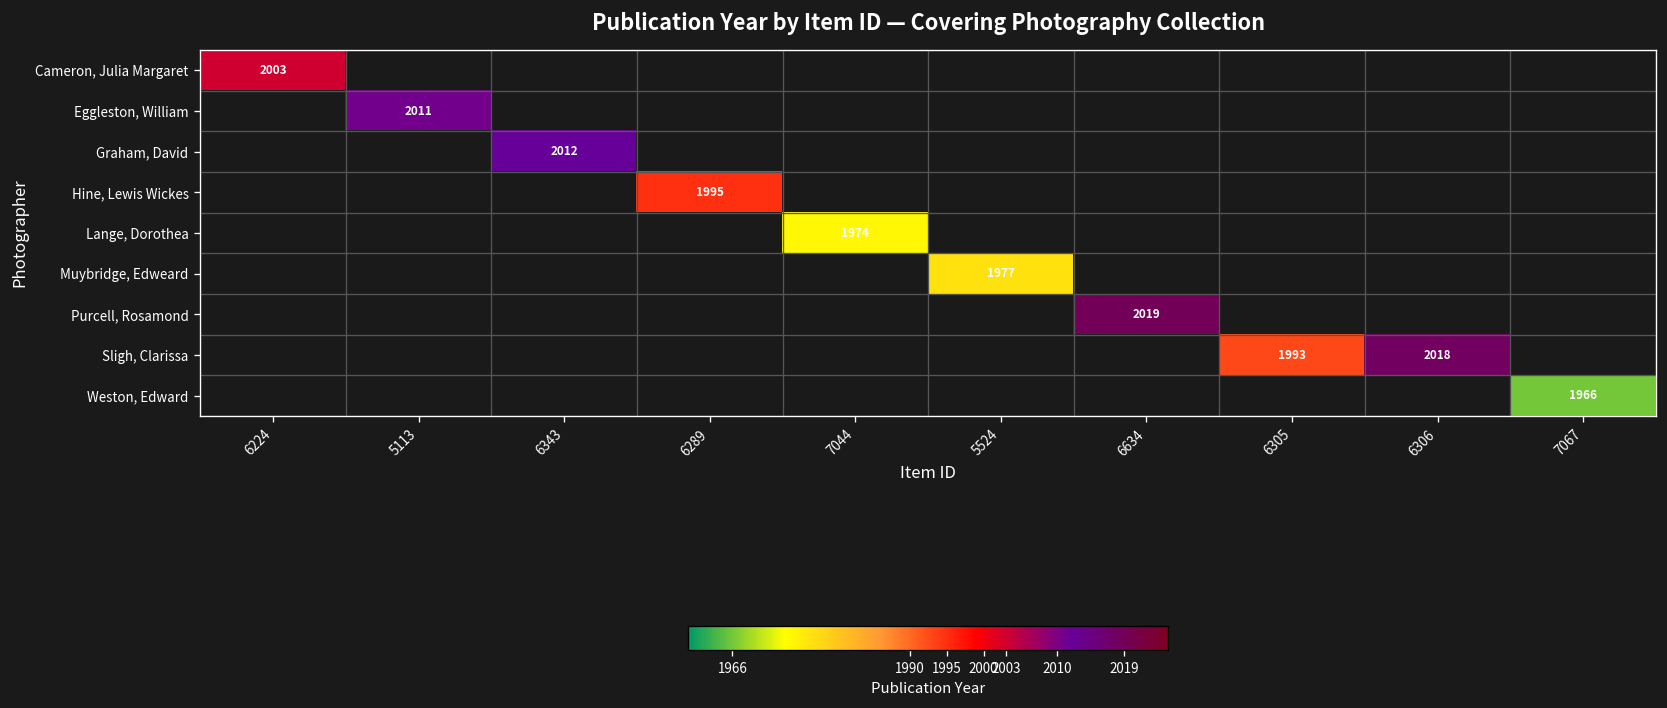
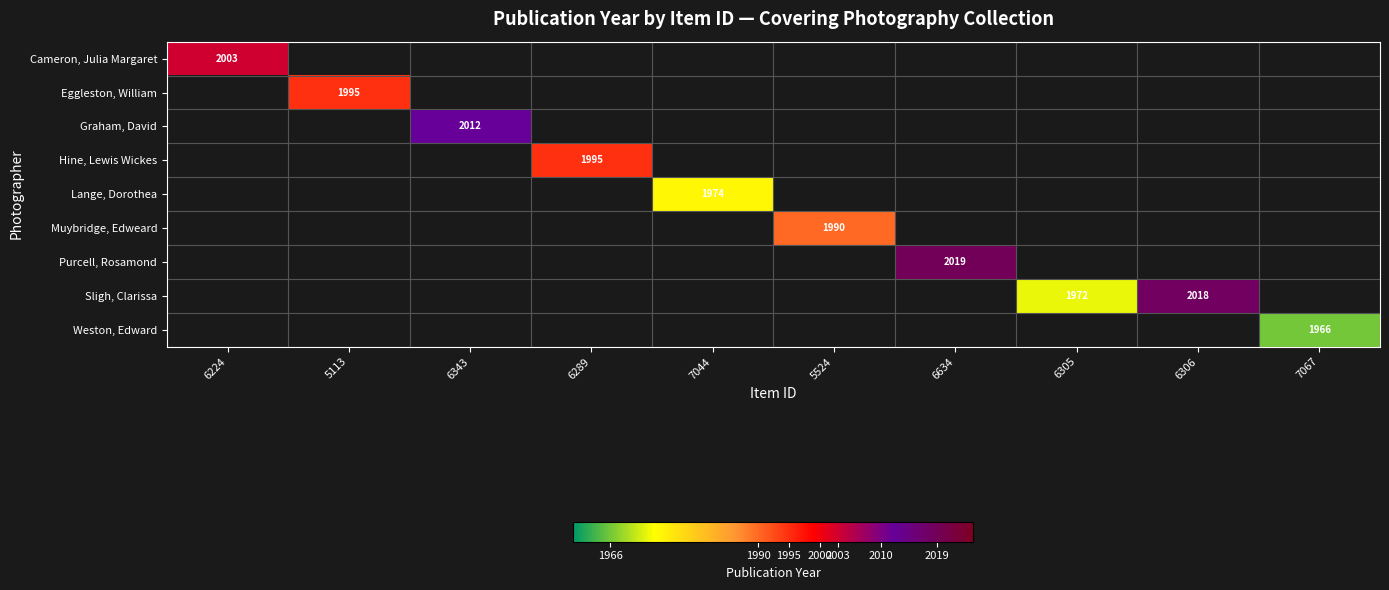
  {
    "Cameron, Julia Margaret": {
      "6224": 2003
    },
    "Eggleston, William": {
-     "5113": 2011
+     "5113": 1995
    },
    "Graham, David": {
      "6343": 2012
    },
    "Hine, Lewis Wickes": {
      "6289": 1995
    },
    "Lange, Dorothea": {
      "7044": 1974
    },
    "Muybridge, Edweard": {
-     "5524": 1977
+     "5524": 1990
    },
    "Purcell, Rosamond": {
      "6634": 2019
    },
    "Sligh, Clarissa": {
-     "6305": 1993,
+     "6305": 1972,
      "6306": 2018
    },
    "Weston, Edward": {
      "7067": 1966
    }
  }
